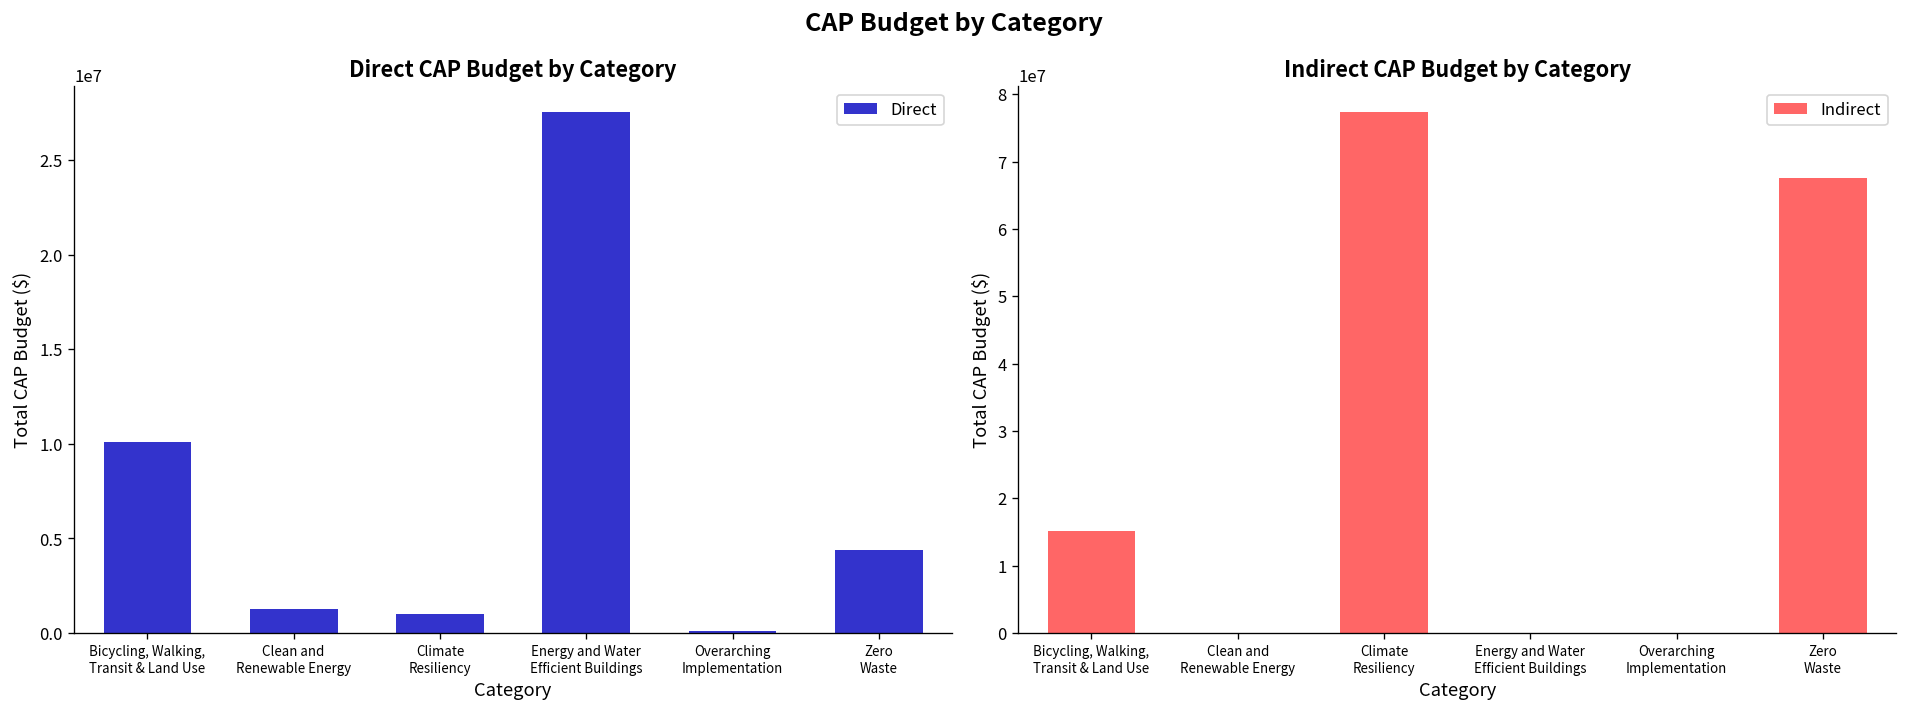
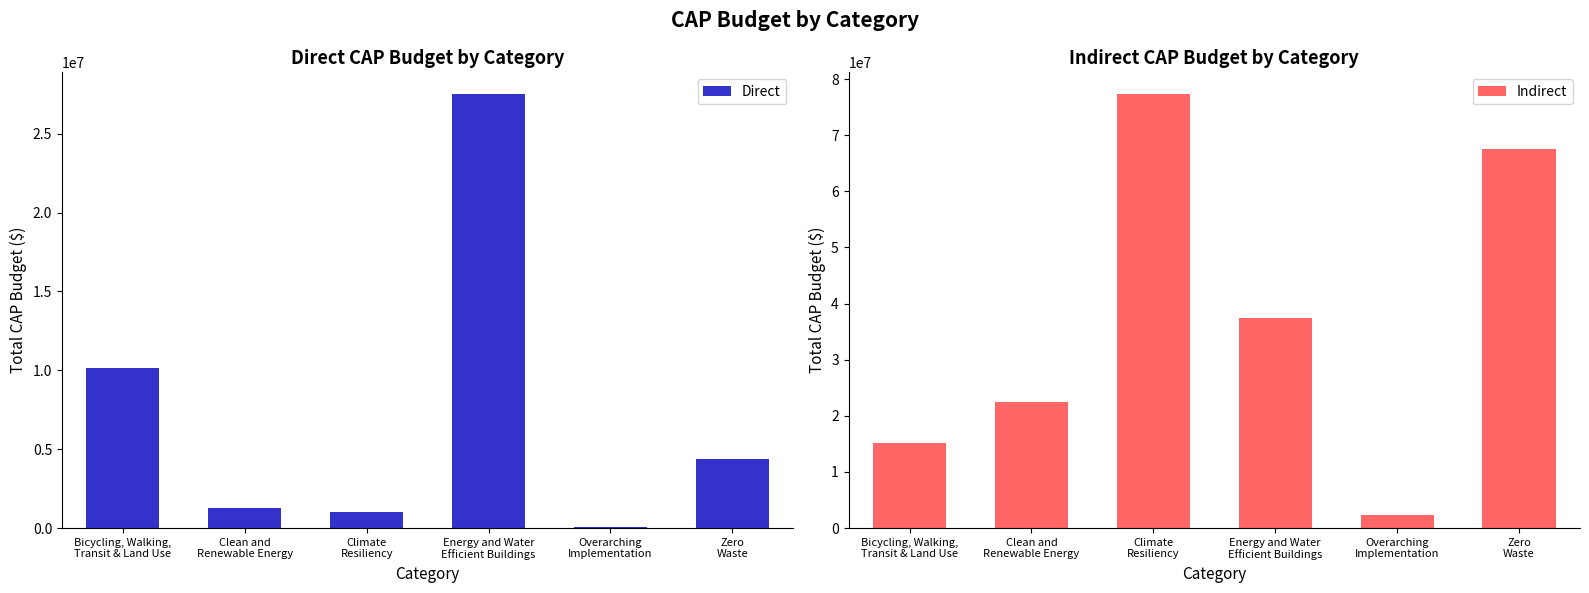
  {
    "Direct CAP Budget by Category": {
      "Bicycling, Walking, Transit & Land Use": 10100000,
      "Clean and Renewable Energy": 1300000,
      "Climate Resiliency": 1000000,
      "Energy and Water Efficient Buildings": 27500000,
      "Zero Waste": 4400000
    },
    "Indirect CAP Budget by Category": {
      "Bicycling, Walking, Transit & Land Use": 15000000,
-     "Clean and Renewable Energy": 0,
+     "Clean and Renewable Energy": 23000000,
      "Climate Resiliency": 77000000,
-     "Energy and Water Efficient Buildings": 0,
-     "Overarching Implementation": 0,
+     "Energy and Water Efficient Buildings": 37000000,
+     "Overarching Implementation": 2000000,
      "Zero Waste": 68000000
    }
  }
